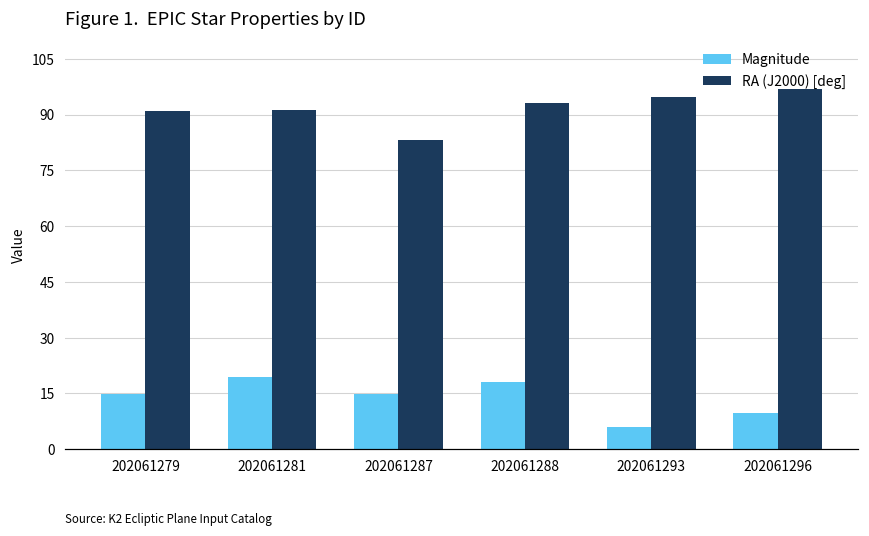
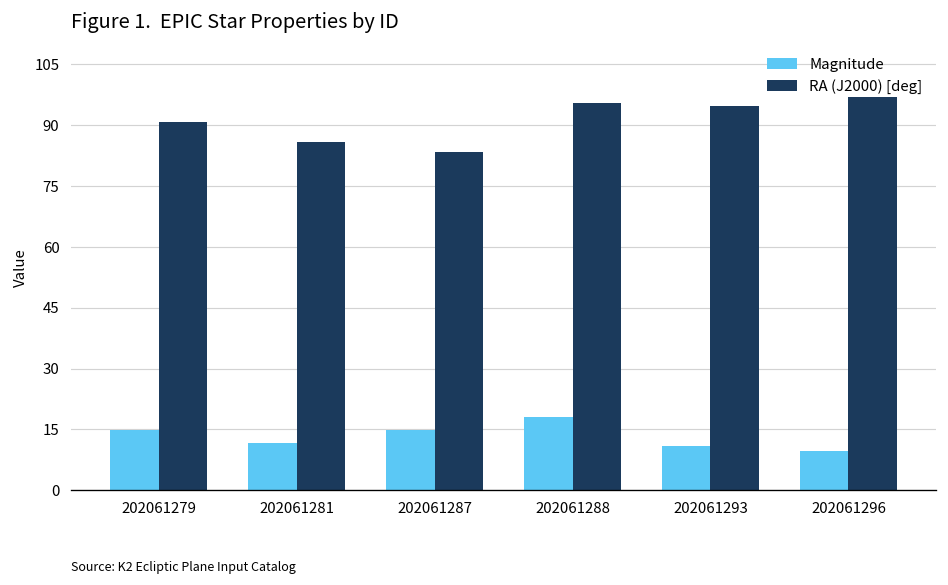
  {
    "Magnitude": {
      "202061279": 15,
-     "202061281": 20,
+     "202061281": 12,
      "202061287": 15,
      "202061288": 18,
-     "202061293": 6,
+     "202061293": 11,
      "202061296": 10
    },
    "RA (J2000) [deg]": {
      "202061279": 91,
-     "202061281": 91,
+     "202061281": 86,
      "202061287": 83,
-     "202061288": 93,
+     "202061288": 95,
      "202061293": 95,
      "202061296": 97
    }
  }
